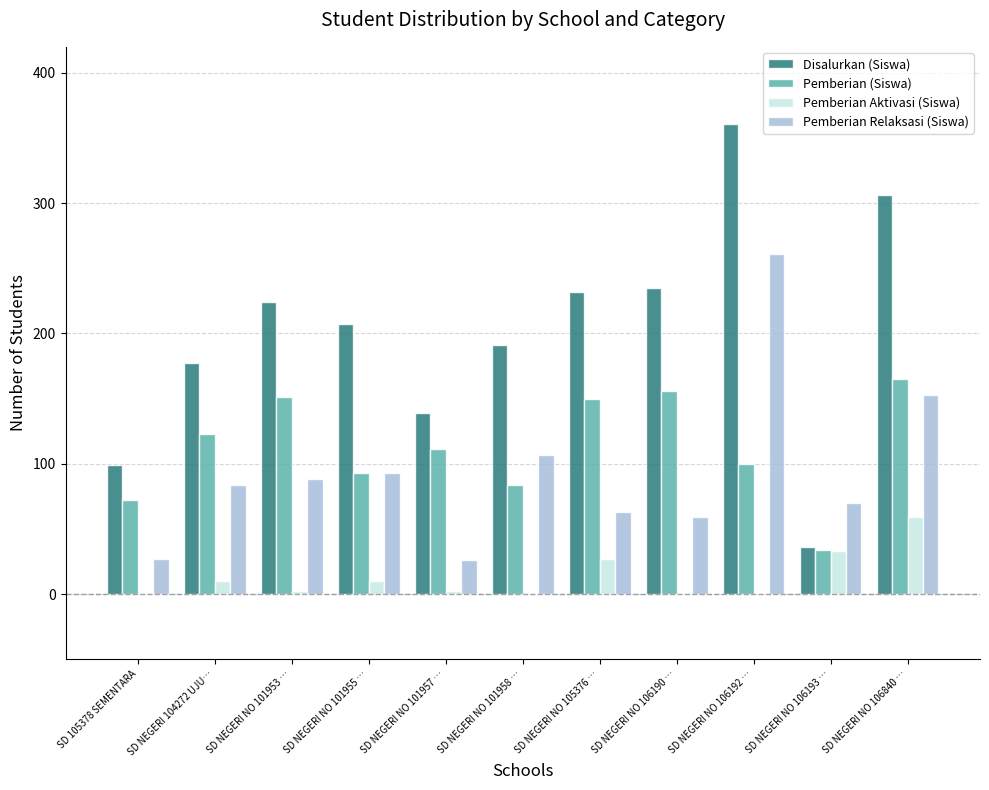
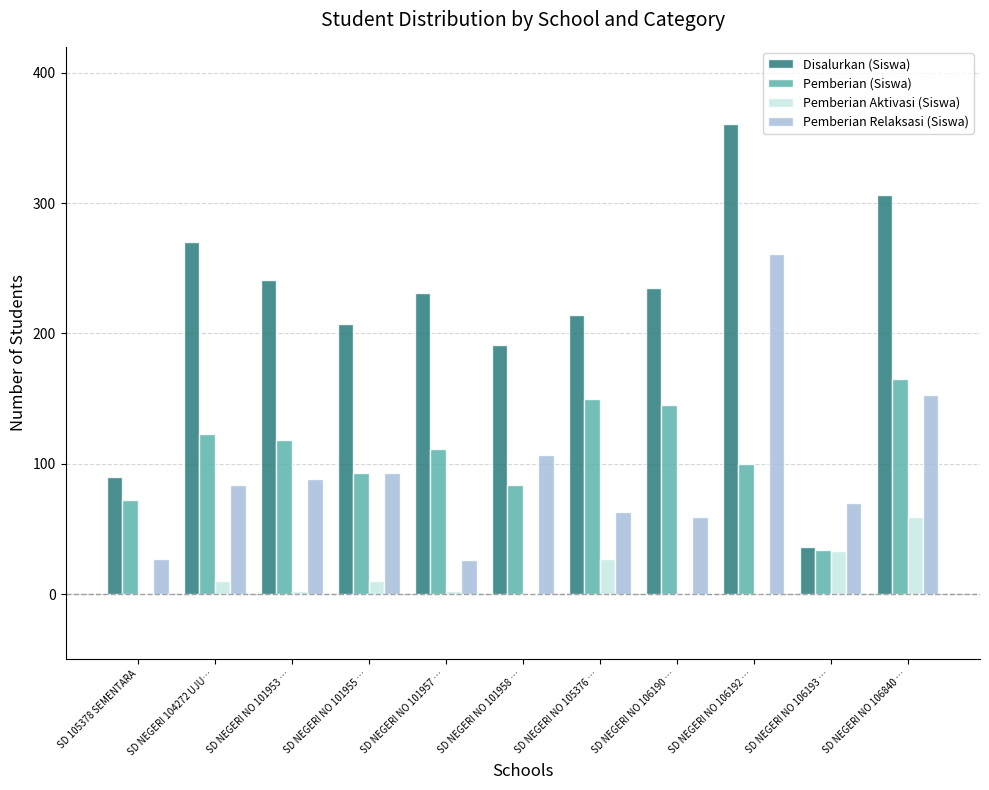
  {
    "Disalurkan (Siswa)": {
-     "SD 105378 SEMENTARA": 99,
-     "SD NEGERI 104272 UJU…": 177,
-     "SD NEGERI NO 101953 …": 224,
+     "SD 105378 SEMENTARA": 90,
+     "SD NEGERI 104272 UJU…": 270,
+     "SD NEGERI NO 101953 …": 241,
      "SD NEGERI NO 101955 …": 207,
-     "SD NEGERI NO 101957 …": 139,
+     "SD NEGERI NO 101957 …": 231,
      "SD NEGERI NO 101958 …": 191,
-     "SD NEGERI NO 105376 …": 232,
+     "SD NEGERI NO 105376 …": 214,
      "SD NEGERI NO 106190 …": 235,
      "SD NEGERI NO 106192 …": 361,
      "SD NEGERI NO 106193 …": 36,
      "SD NEGERI NO 106840 …": 306
    },
    "Pemberian (Siswa)": {
      "SD 105378 SEMENTARA": 72,
      "SD NEGERI 104272 UJU…": 123,
-     "SD NEGERI NO 101953 …": 151,
+     "SD NEGERI NO 101953 …": 118,
      "SD NEGERI NO 101955 …": 93,
      "SD NEGERI NO 101957 …": 111,
      "SD NEGERI NO 101958 …": 84,
      "SD NEGERI NO 105376 …": 150,
-     "SD NEGERI NO 106190 …": 156,
+     "SD NEGERI NO 106190 …": 145,
      "SD NEGERI NO 106192 …": 100,
      "SD NEGERI NO 106193 …": 34,
      "SD NEGERI NO 106840 …": 165
    }
  }
